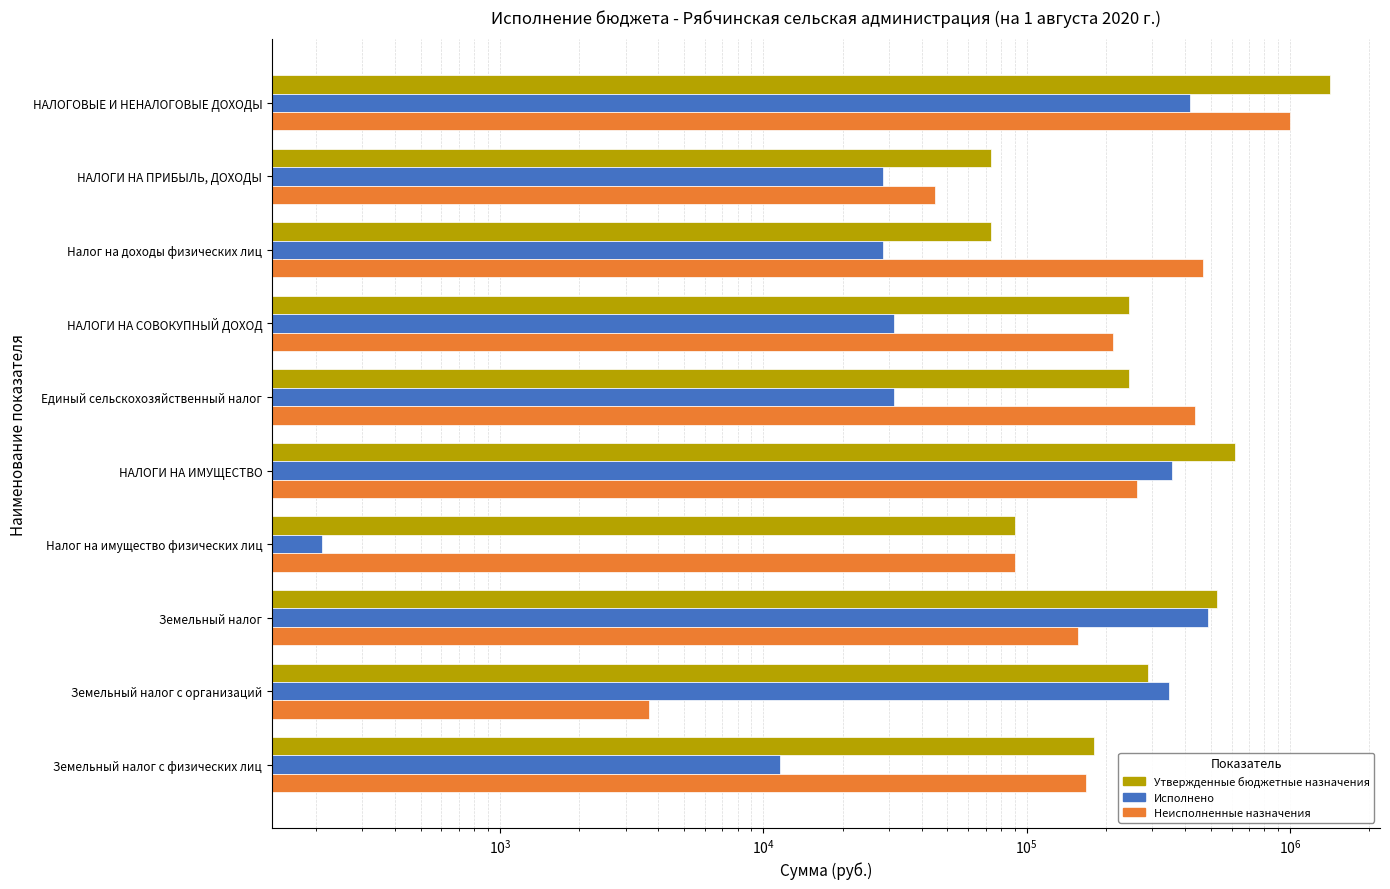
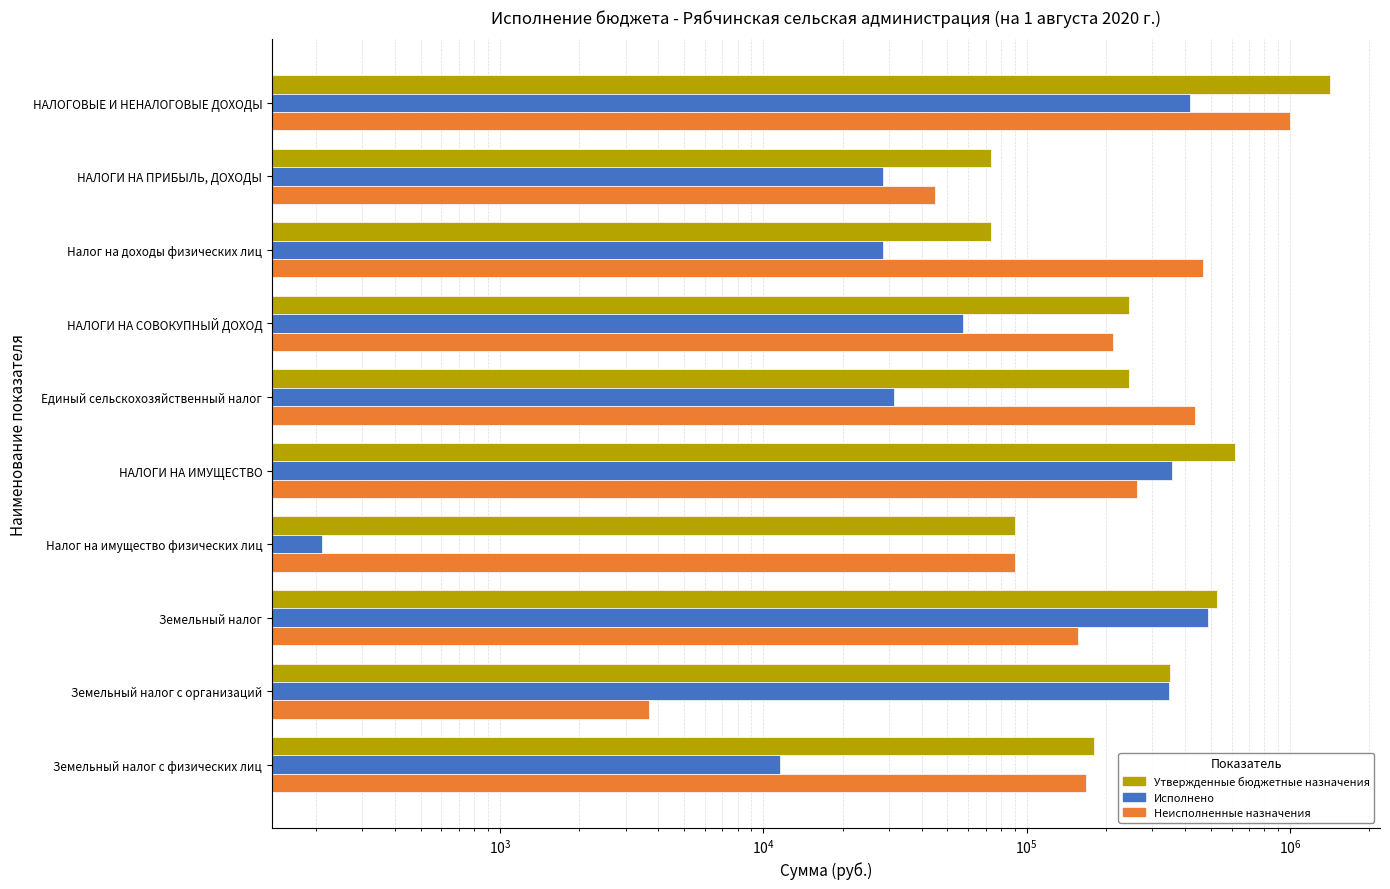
  {
    "Утвержденные бюджетные назначения": {
      "НАЛОГОВЫЕ И НЕНАЛОГОВЫЕ ДОХОДЫ": 1400000,
      "НАЛОГИ НА ПРИБЫЛЬ, ДОХОДЫ": 73000,
      "Налог на доходы физических лиц": 73000,
      "НАЛОГИ НА СОВОКУПНЫЙ ДОХОД": 240000,
      "Единый сельскохозяйственный налог": 240000,
      "НАЛОГИ НА ИМУЩЕСТВО": 620000,
      "Налог на имущество физических лиц": 90000,
      "Земельный налог": 530000,
-     "Земельный налог с организаций": 290000,
+     "Земельный налог с организаций": 350000,
      "Земельный налог с физических лиц": 180000
    },
    "Исполнено": {
      "НАЛОГОВЫЕ И НЕНАЛОГОВЫЕ ДОХОДЫ": 420000,
      "НАЛОГИ НА ПРИБЫЛЬ, ДОХОДЫ": 29000,
      "Налог на доходы физических лиц": 29000,
-     "НАЛОГИ НА СОВОКУПНЫЙ ДОХОД": 31000,
+     "НАЛОГИ НА СОВОКУПНЫЙ ДОХОД": 57000,
      "Единый сельскохозяйственный налог": 31000,
      "НАЛОГИ НА ИМУЩЕСТВО": 360000,
      "Налог на имущество физических лиц": 210,
      "Земельный налог": 490000,
      "Земельный налог с организаций": 350000,
      "Земельный налог с физических лиц": 12000
    },
    "Неисполненные назначения": {
      "НАЛОГОВЫЕ И НЕНАЛОГОВЫЕ ДОХОДЫ": 1000000,
      "НАЛОГИ НА ПРИБЫЛЬ, ДОХОДЫ": 45000,
      "Налог на доходы физических лиц": 470000,
      "НАЛОГИ НА СОВОКУПНЫЙ ДОХОД": 210000,
      "Единый сельскохозяйственный налог": 440000,
      "НАЛОГИ НА ИМУЩЕСТВО": 260000,
      "Налог на имущество физических лиц": 90000,
      "Земельный налог": 160000,
      "Земельный налог с организаций": 3700,
      "Земельный налог с физических лиц": 170000
    }
  }
